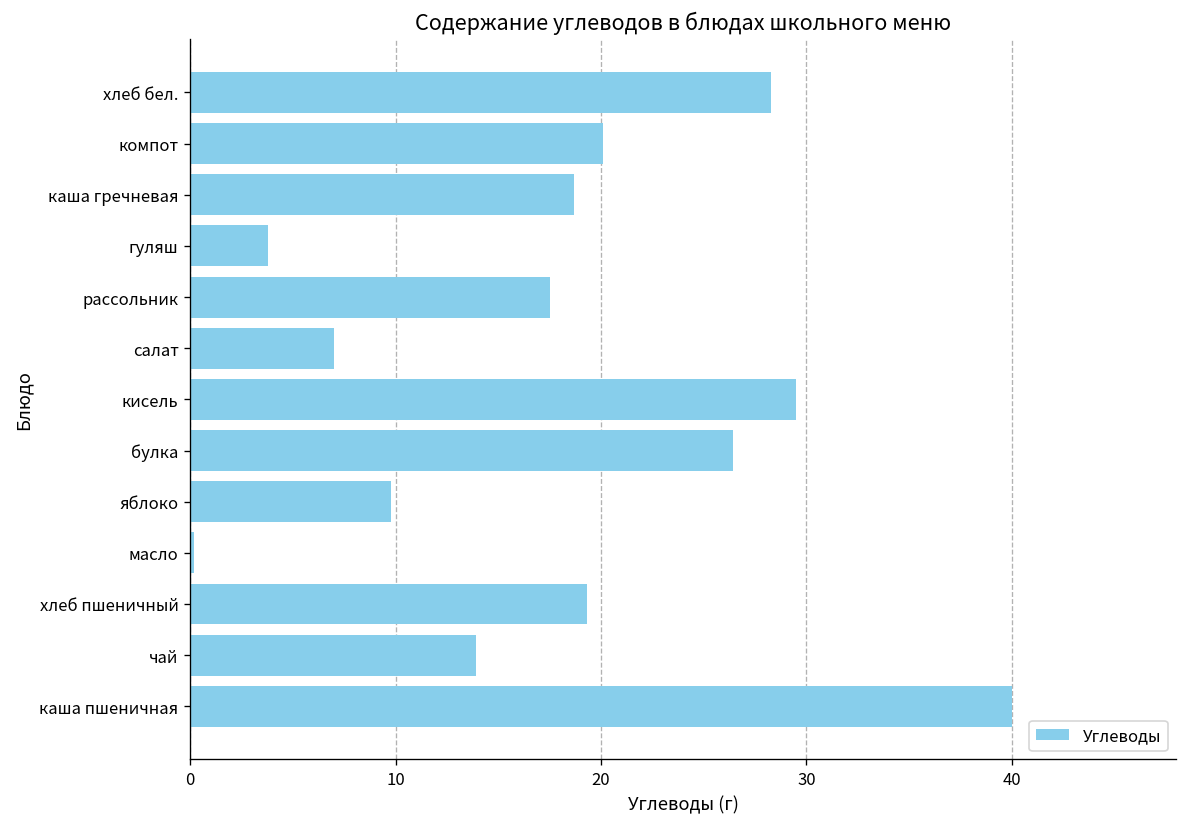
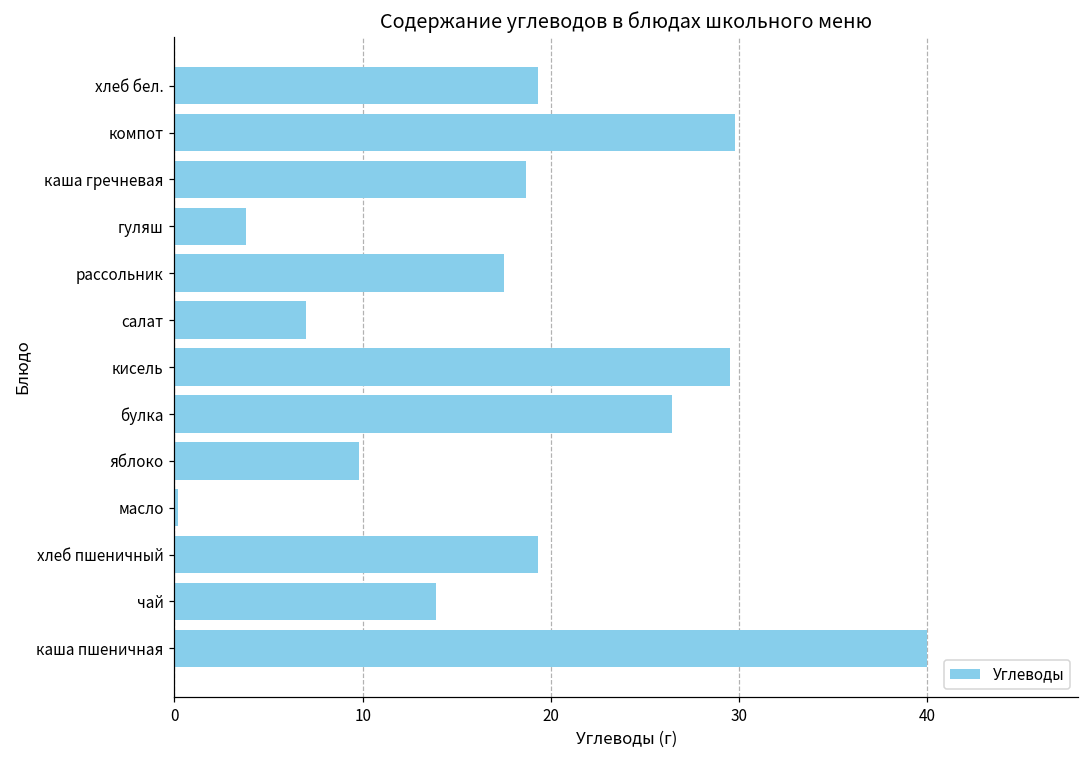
  {
-   "хлеб бел.": 28.3,
-   "компот": 20.1,
+   "хлеб бел.": 19.3,
+   "компот": 29.8,
    "каша гречневая": 18.7,
    "гуляш": 3.8,
    "рассольник": 17.5,
    "салат": 7.0,
    "кисель": 29.5,
    "булка": 26.5,
    "яблоко": 9.8,
    "масло": 0.2,
    "хлеб пшеничный": 19.3,
    "чай": 13.9,
    "каша пшеничная": 40.0
  }
